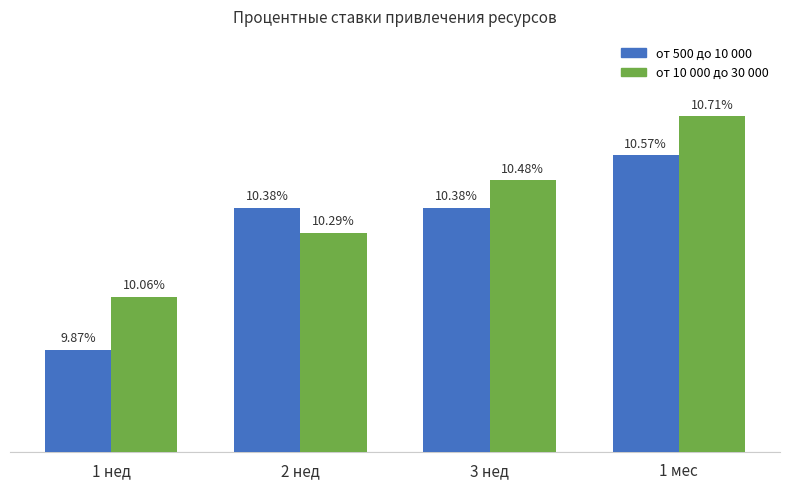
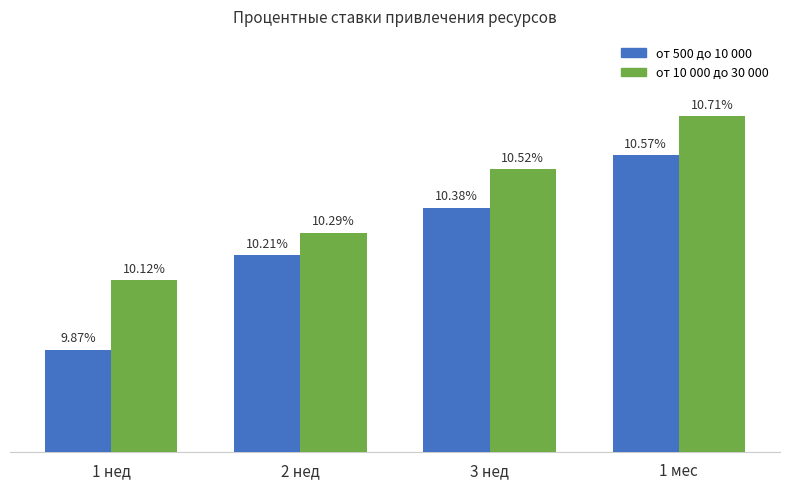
  {
    "от 500 до 10 000": {
      "1 нед": "9.87%",
-     "2 нед": "10.38%",
+     "2 нед": "10.21%",
      "3 нед": "10.38%",
      "1 мес": "10.57%"
    },
    "от 10 000 до 30 000": {
-     "1 нед": "10.06%",
+     "1 нед": "10.12%",
      "2 нед": "10.29%",
-     "3 нед": "10.48%",
+     "3 нед": "10.52%",
      "1 мес": "10.71%"
    }
  }
